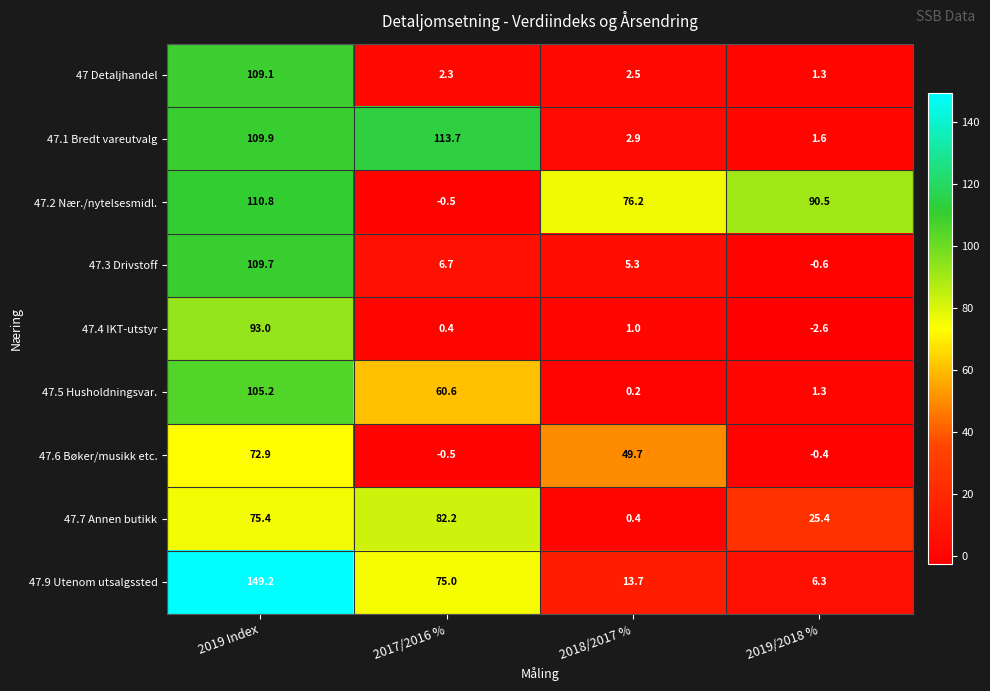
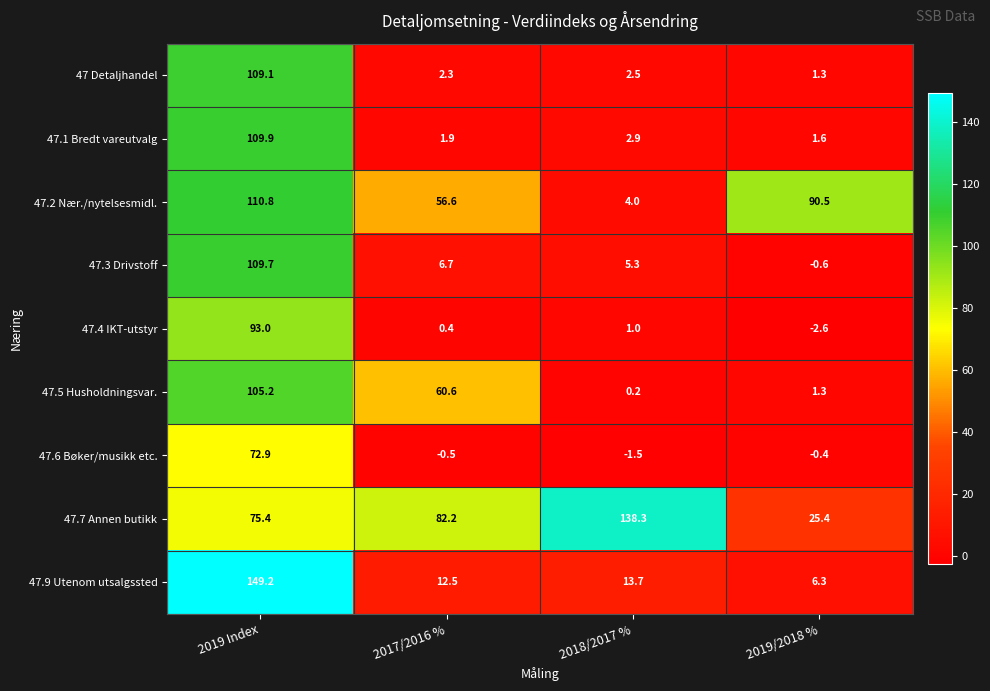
  {
    "47 Detaljhandel": {
      "2019 Index": 109.1,
      "2017/2016 %": 2.3,
      "2018/2017 %": 2.5,
      "2019/2018 %": 1.3
    },
    "47.1 Bredt vareutvalg": {
      "2019 Index": 109.9,
-     "2017/2016 %": 113.7,
+     "2017/2016 %": 1.9,
      "2018/2017 %": 2.9,
      "2019/2018 %": 1.6
    },
    "47.2 Nær./nytelsesmidl.": {
      "2019 Index": 110.8,
-     "2017/2016 %": -0.5,
-     "2018/2017 %": 76.2,
+     "2017/2016 %": 56.6,
+     "2018/2017 %": 4.0,
      "2019/2018 %": 90.5
    },
    "47.3 Drivstoff": {
      "2019 Index": 109.7,
      "2017/2016 %": 6.7,
      "2018/2017 %": 5.3,
      "2019/2018 %": -0.6
    },
    "47.4 IKT-utstyr": {
      "2019 Index": 93.0,
      "2017/2016 %": 0.4,
      "2018/2017 %": 1.0,
      "2019/2018 %": -2.6
    },
    "47.5 Husholdningsvar.": {
      "2019 Index": 105.2,
      "2017/2016 %": 60.6,
      "2018/2017 %": 0.2,
      "2019/2018 %": 1.3
    },
    "47.6 Bøker/musikk etc.": {
      "2019 Index": 72.9,
      "2017/2016 %": -0.5,
-     "2018/2017 %": 49.7,
+     "2018/2017 %": -1.5,
      "2019/2018 %": -0.4
    },
    "47.7 Annen butikk": {
      "2019 Index": 75.4,
      "2017/2016 %": 82.2,
-     "2018/2017 %": 0.4,
+     "2018/2017 %": 138.3,
      "2019/2018 %": 25.4
    },
    "47.9 Utenom utsalgssted": {
      "2019 Index": 149.2,
-     "2017/2016 %": 75.0,
+     "2017/2016 %": 12.5,
      "2018/2017 %": 13.7,
      "2019/2018 %": 6.3
    }
  }
